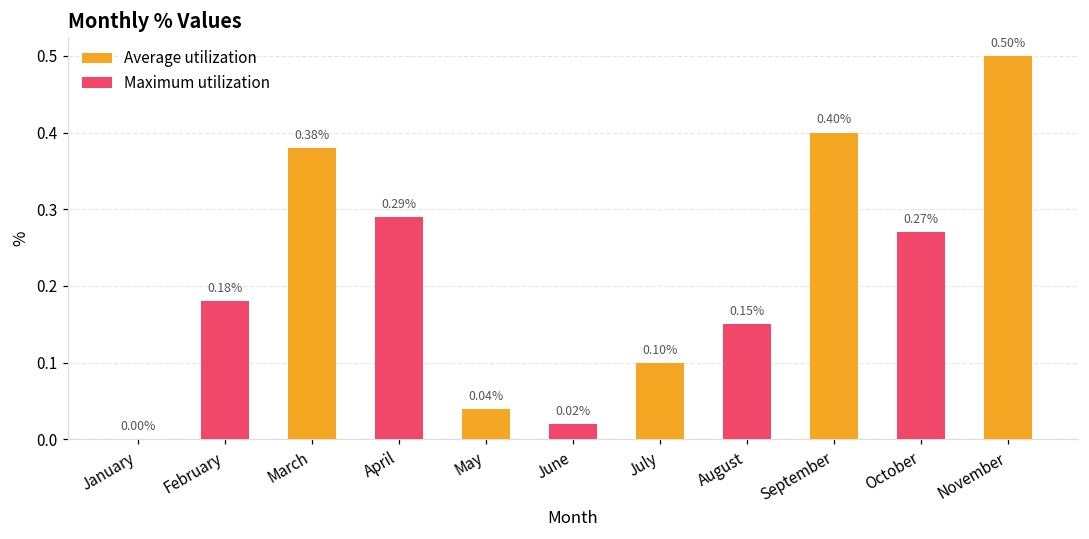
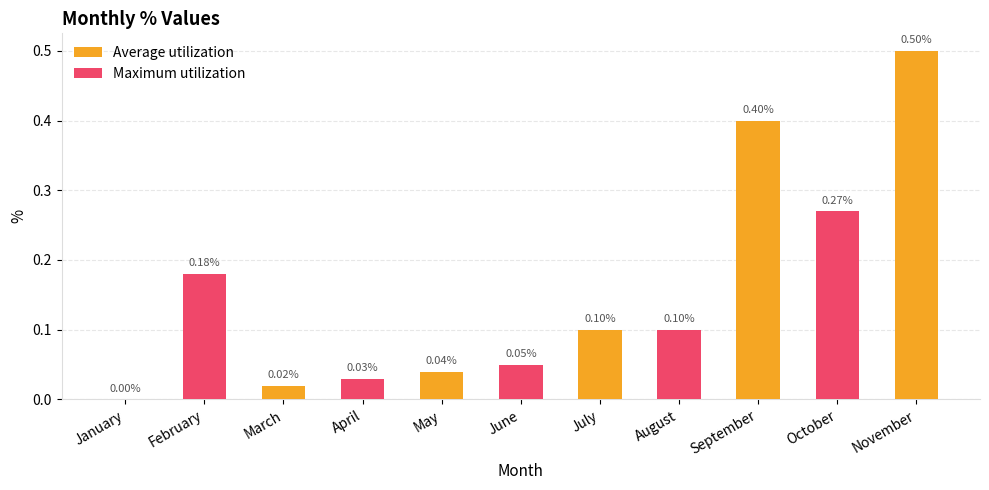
  {
    "Average utilization": {
      "January": "0.00%",
-     "March": "0.38%",
+     "March": "0.02%",
      "May": "0.04%",
      "July": "0.10%",
      "September": "0.40%",
      "November": "0.50%"
    },
    "Maximum utilization": {
      "February": "0.18%",
-     "April": "0.29%",
-     "June": "0.02%",
-     "August": "0.15%",
+     "April": "0.03%",
+     "June": "0.05%",
+     "August": "0.10%",
      "October": "0.27%"
    }
  }
